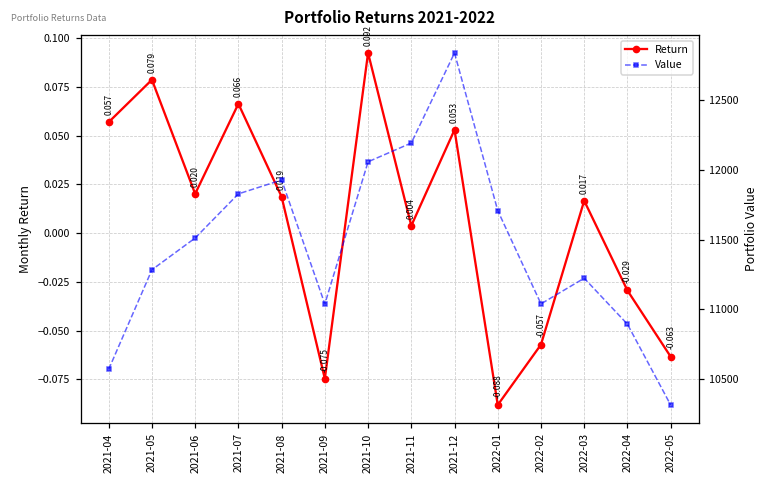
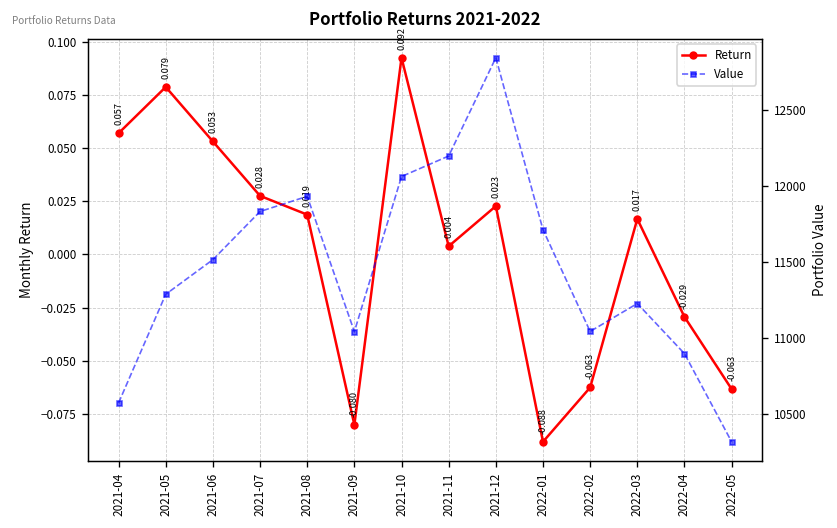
  {
    "Return": {
      "2021-04": 0.057,
      "2021-05": 0.079,
-     "2021-06": 0.020,
-     "2021-07": 0.066,
-     "2021-09": -0.075,
+     "2021-06": 0.053,
+     "2021-07": 0.028,
+     "2021-09": -0.080,
      "2021-10": 0.092,
      "2021-11": 0.004,
-     "2021-12": 0.053,
+     "2021-12": 0.023,
      "2022-01": -0.088,
-     "2022-02": -0.057,
+     "2022-02": -0.063,
      "2022-03": 0.017,
      "2022-04": -0.029,
      "2022-05": -0.063
    }
  }
